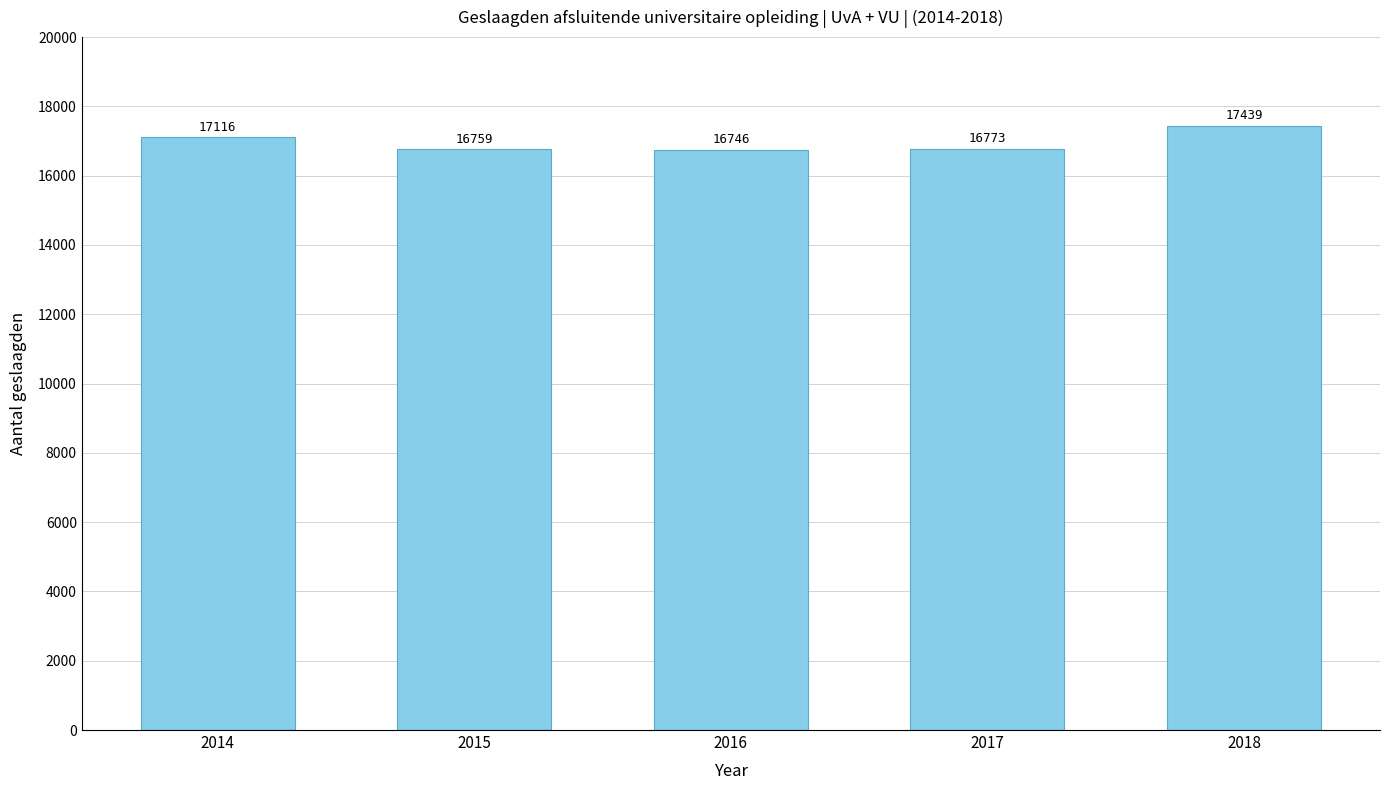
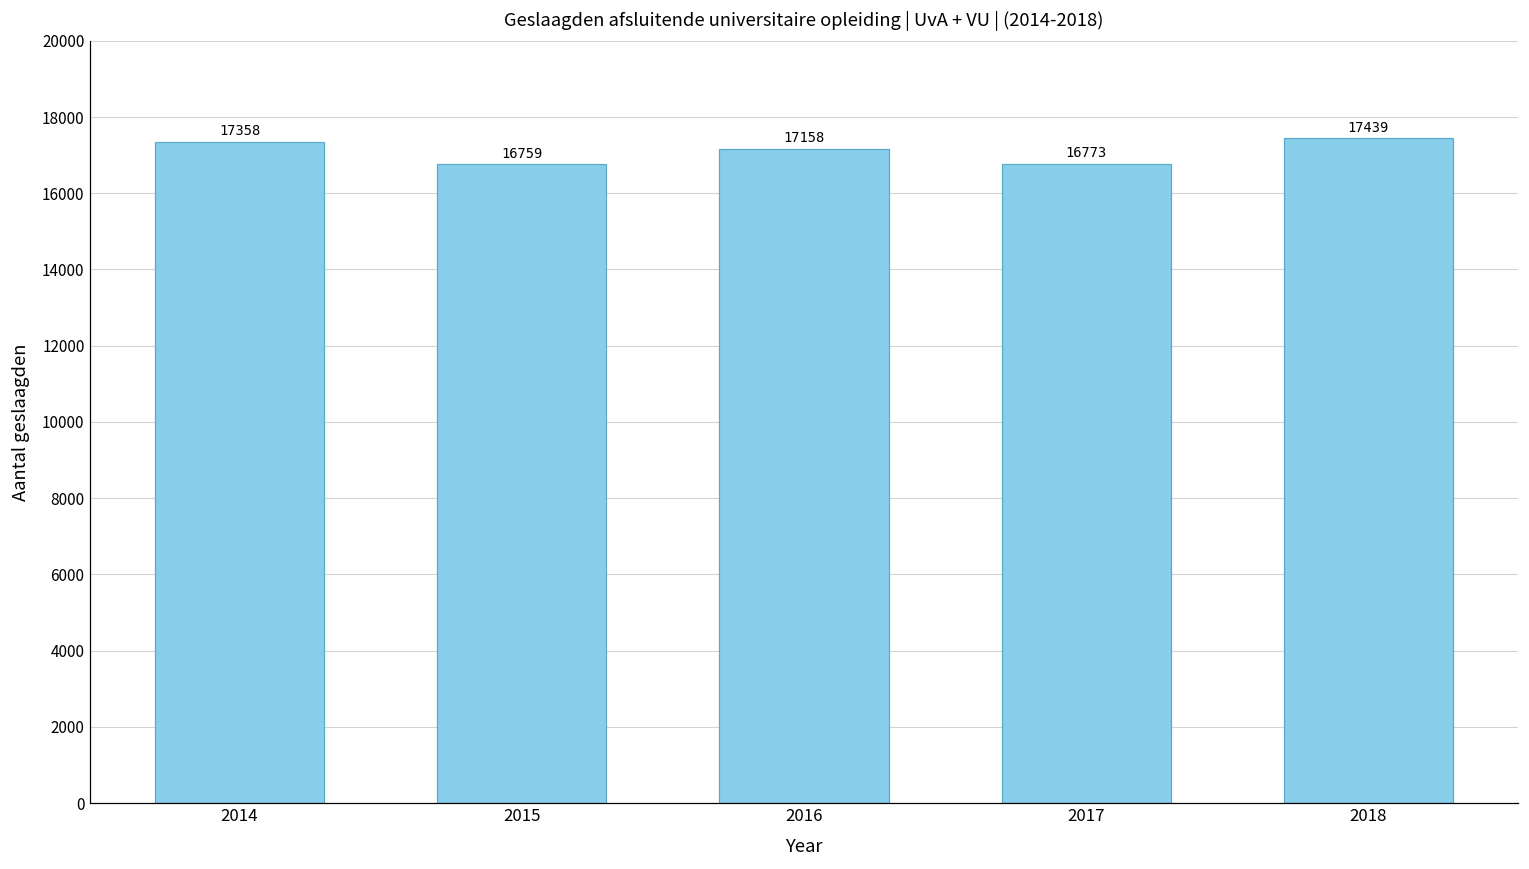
  {
-   "2014": 17116,
+   "2014": 17358,
    "2015": 16759,
-   "2016": 16746,
+   "2016": 17158,
    "2017": 16773,
    "2018": 17439
  }
